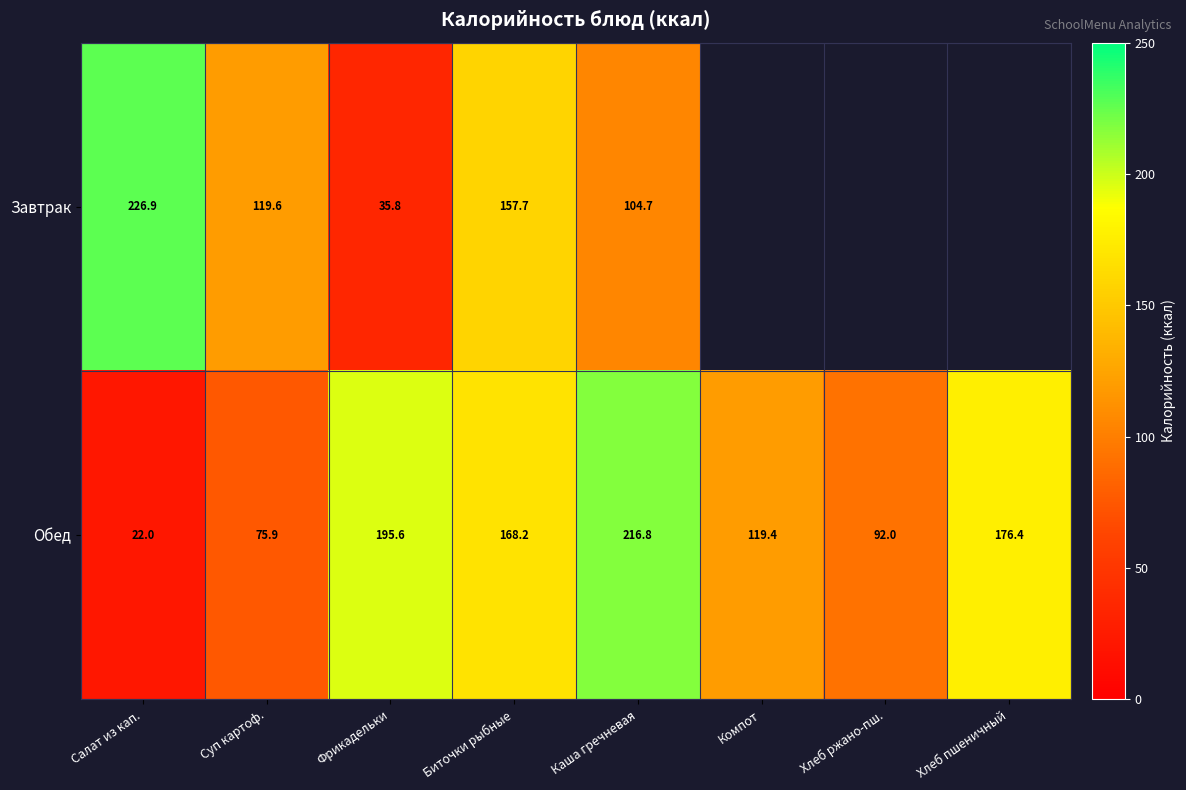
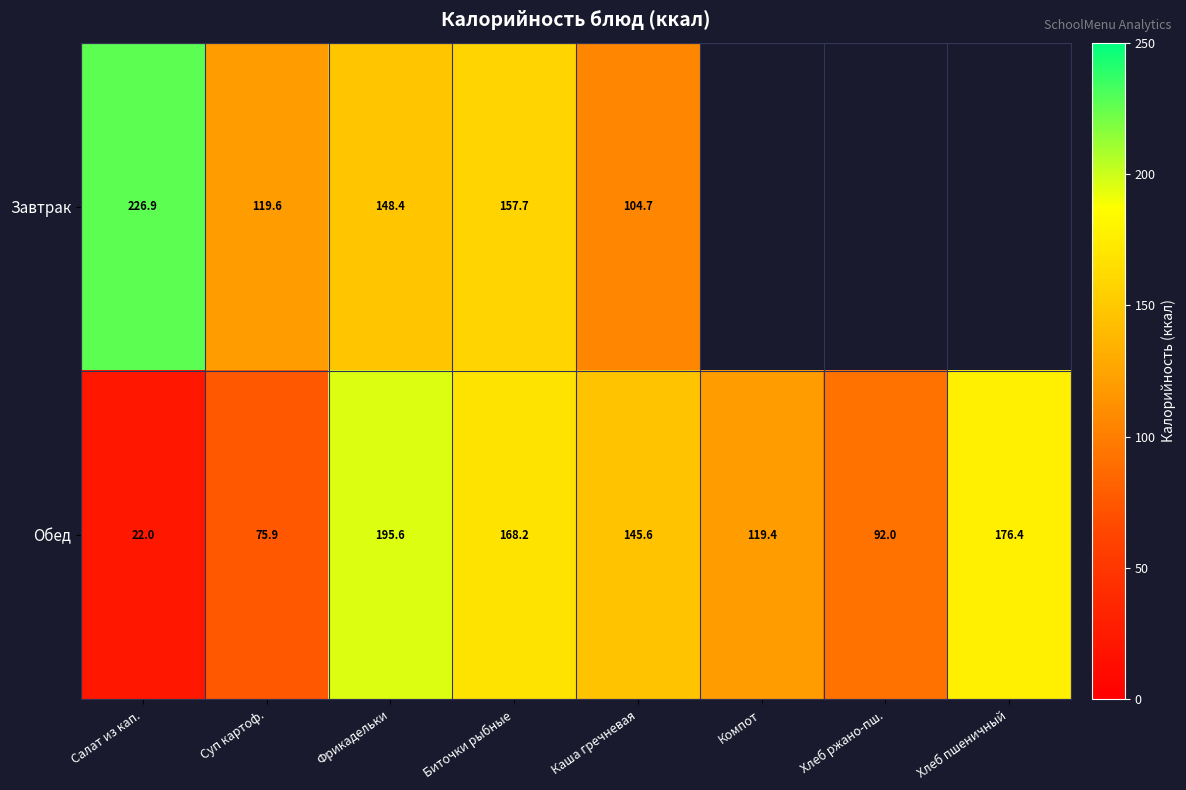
  {
    "Завтрак": {
      "Салат из кап.": 226.9,
      "Суп картоф.": 119.6,
-     "Фрикадельки": 35.8,
+     "Фрикадельки": 148.4,
      "Биточки рыбные": 157.7,
      "Каша гречневая": 104.7
    },
    "Обед": {
      "Салат из кап.": 22.0,
      "Суп картоф.": 75.9,
      "Фрикадельки": 195.6,
      "Биточки рыбные": 168.2,
-     "Каша гречневая": 216.8,
+     "Каша гречневая": 145.6,
      "Компот": 119.4,
      "Хлеб ржано-пш.": 92.0,
      "Хлеб пшеничный": 176.4
    }
  }
